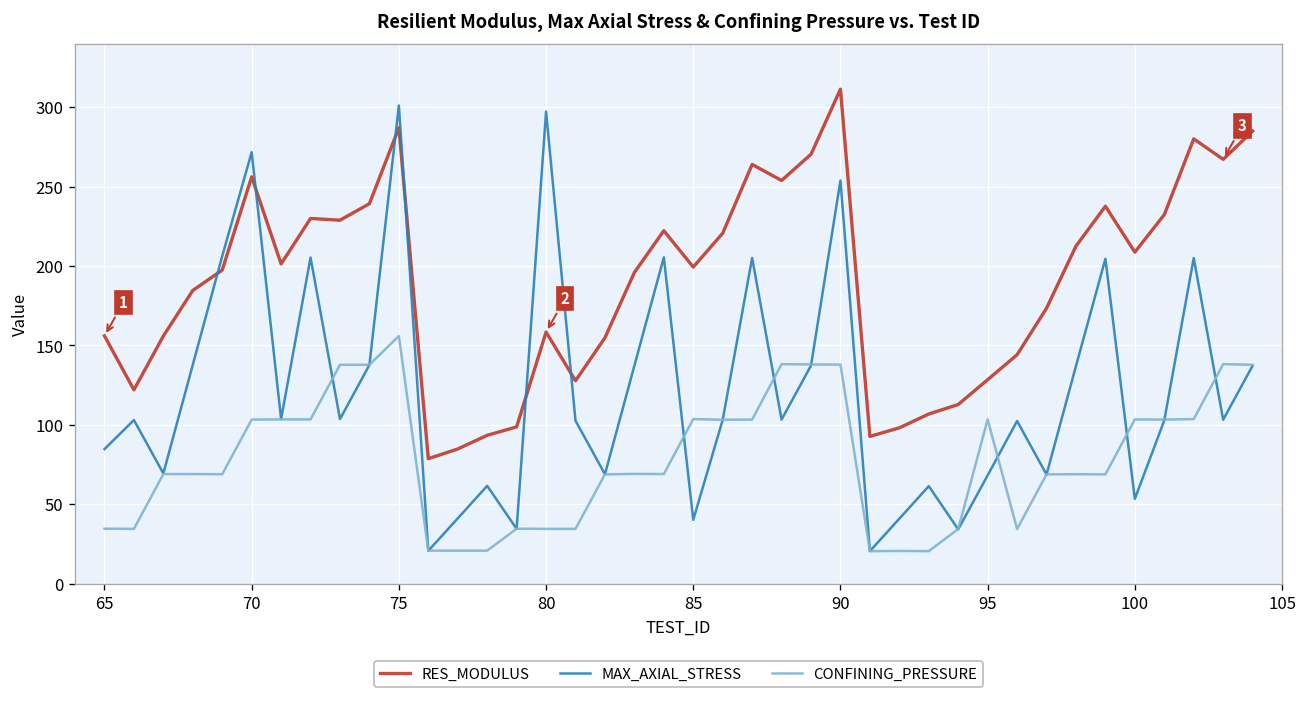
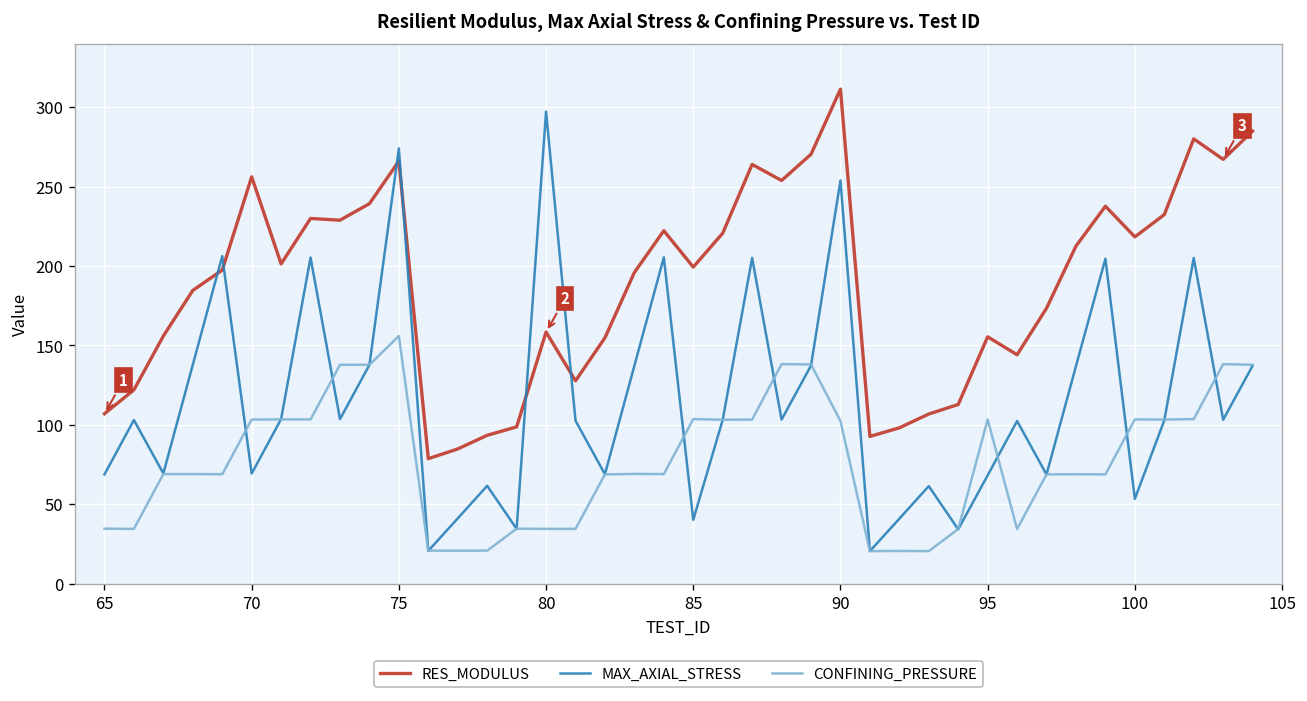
  {
    "RES_MODULUS": {
-     "65": 156,
+     "65": 107,
      "70": 256,
-     "75": 287,
+     "75": 266,
      "85": 199,
      "90": 311,
-     "95": 128,
-     "100": 209
+     "95": 155,
+     "100": 218
    },
    "MAX_AXIAL_STRESS": {
-     "65": 85,
-     "70": 272,
-     "75": 301,
+     "65": 69,
+     "70": 69,
+     "75": 274,
      "80": 297,
      "85": 40,
      "90": 254,
      "95": 68,
      "100": 53
    },
    "CONFINING_PRESSURE": {
      "65": 35,
      "70": 103,
      "75": 156,
      "80": 35,
      "85": 104,
-     "90": 138,
+     "90": 102,
      "95": 103,
      "100": 103
    }
  }
